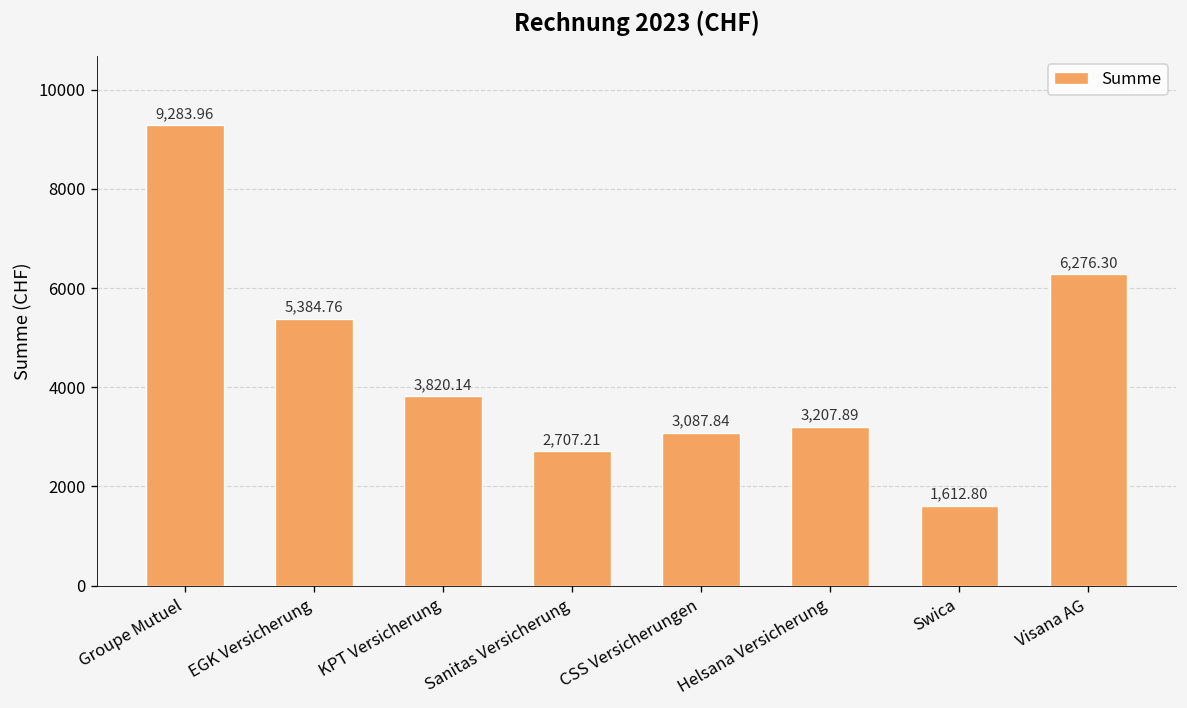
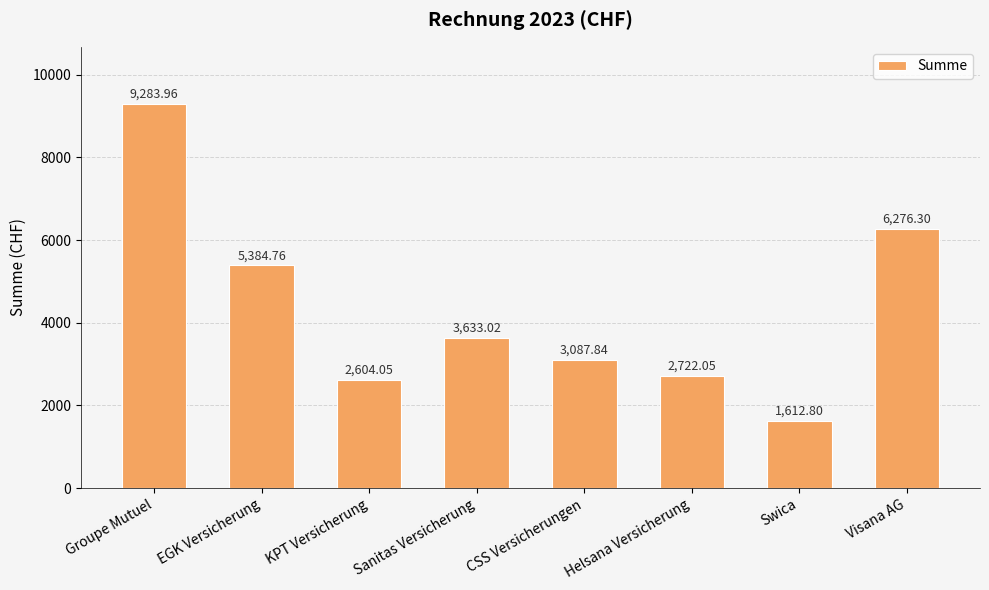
  {
    "Groupe Mutuel": "9,283.96",
    "EGK Versicherung": "5,384.76",
-   "KPT Versicherung": "3,820.14",
-   "Sanitas Versicherung": "2,707.21",
+   "KPT Versicherung": "2,604.05",
+   "Sanitas Versicherung": "3,633.02",
    "CSS Versicherungen": "3,087.84",
-   "Helsana Versicherung": "3,207.89",
+   "Helsana Versicherung": "2,722.05",
    "Swica": "1,612.80",
    "Visana AG": "6,276.30"
  }
